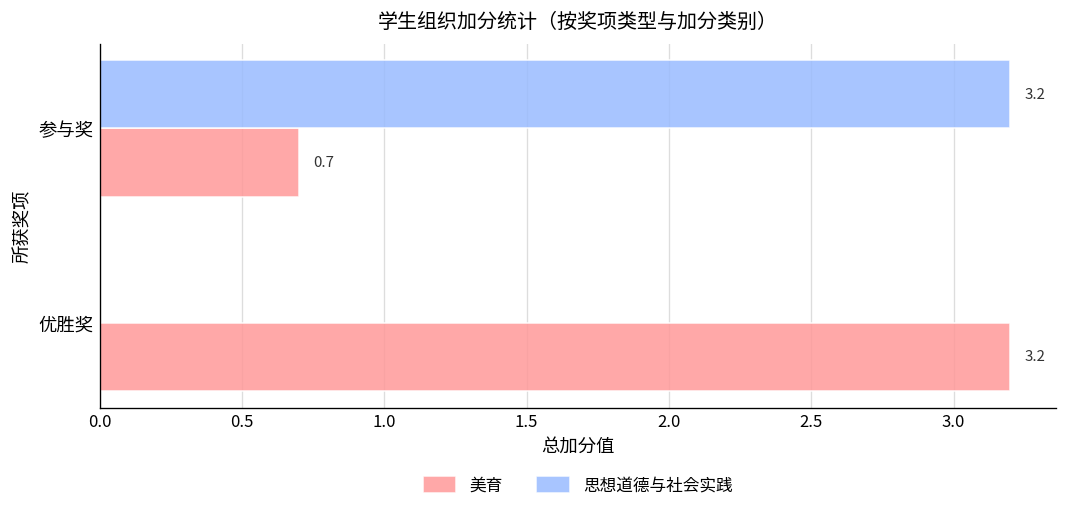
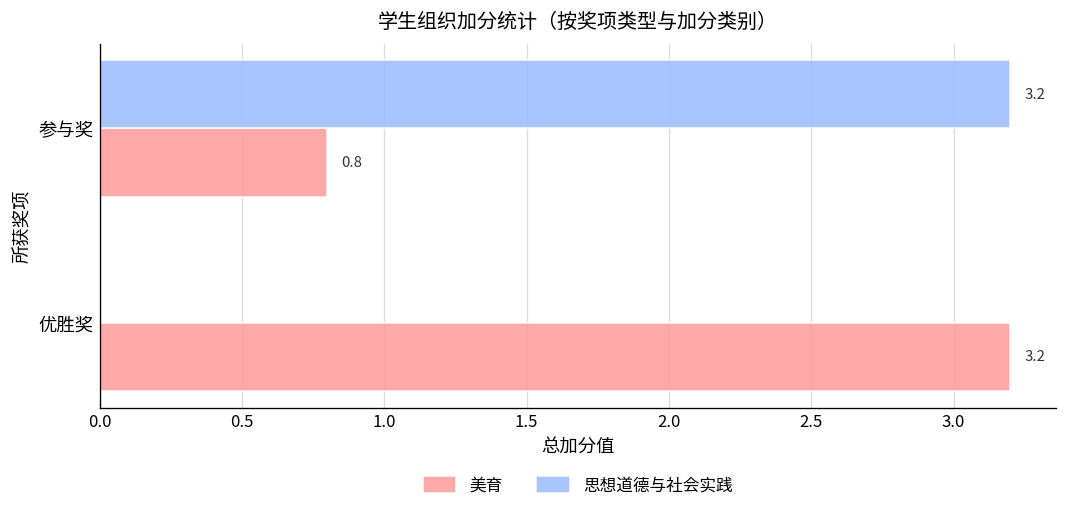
  {
    "美育": {
-     "参与奖": 0.7,
+     "参与奖": 0.8,
      "优胜奖": 3.2
    },
    "思想道德与社会实践": {
      "参与奖": 3.2
    }
  }
